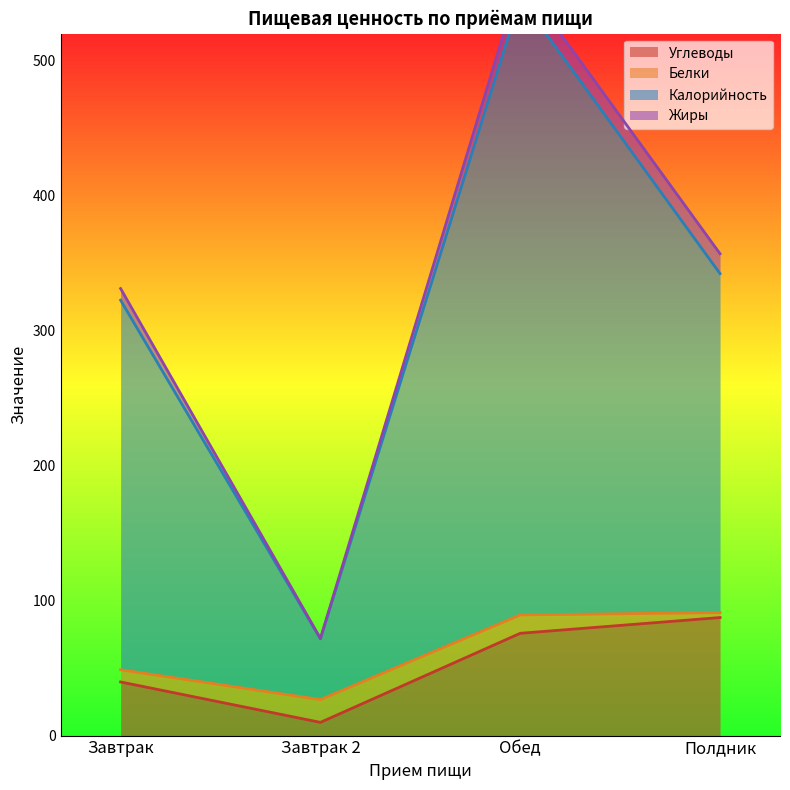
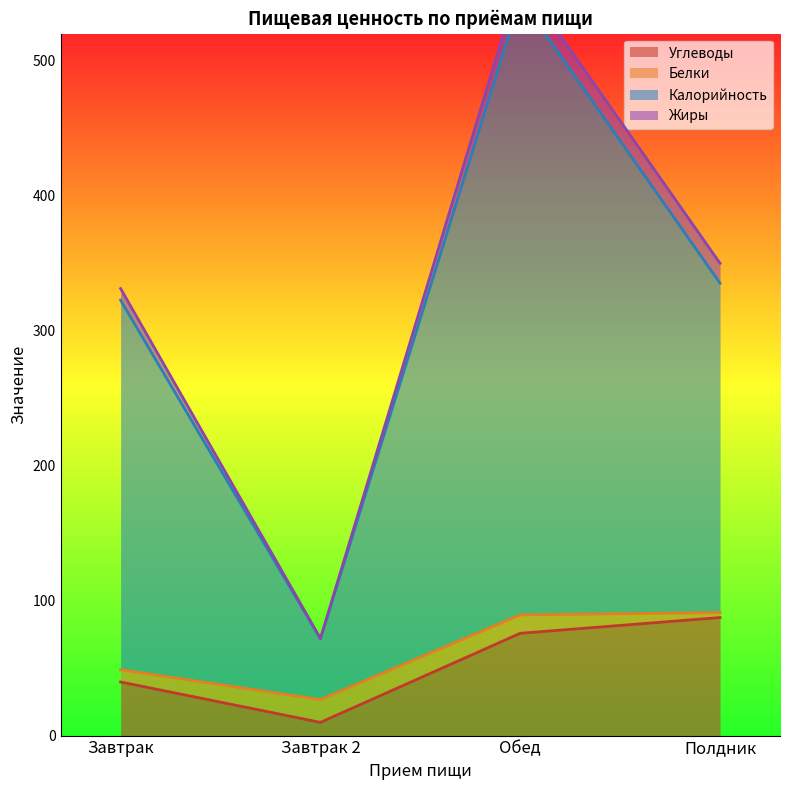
  {
    "Углеводы": {
      "Завтрак": 40,
      "Завтрак 2": 10,
      "Обед": 76,
      "Полдник": 87
    },
    "Белки": {
      "Завтрак": 9,
      "Завтрак 2": 17,
      "Обед": 14,
      "Полдник": 4
    },
    "Калорийность": {
      "Завтрак": 274,
-     "Полдник": 251
+     "Полдник": 244
    },
    "Жиры": {
      "Завтрак": 9,
      "Полдник": 15
    }
  }
